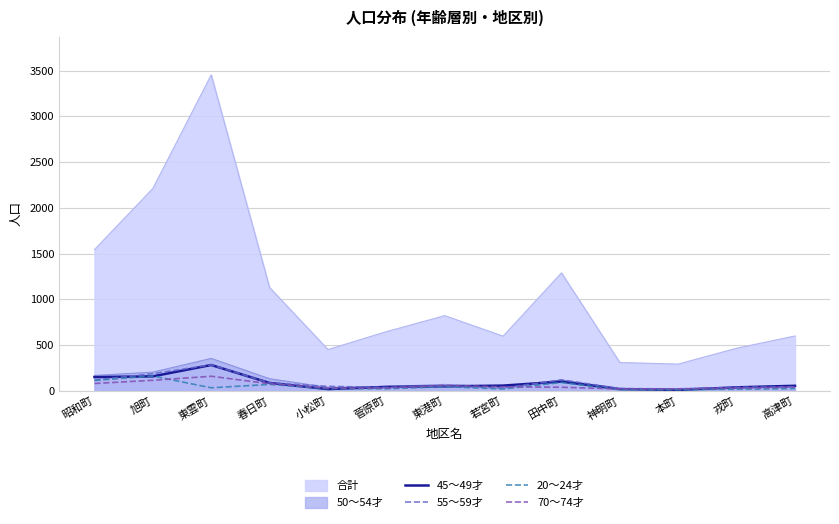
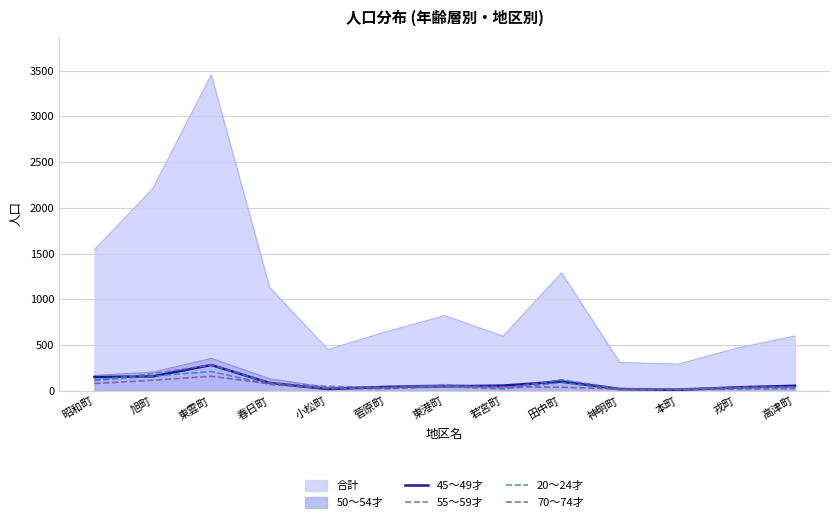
  {
    "20～24才": {
-     "東雲町": 0
+     "東雲町": 200
    }
  }
